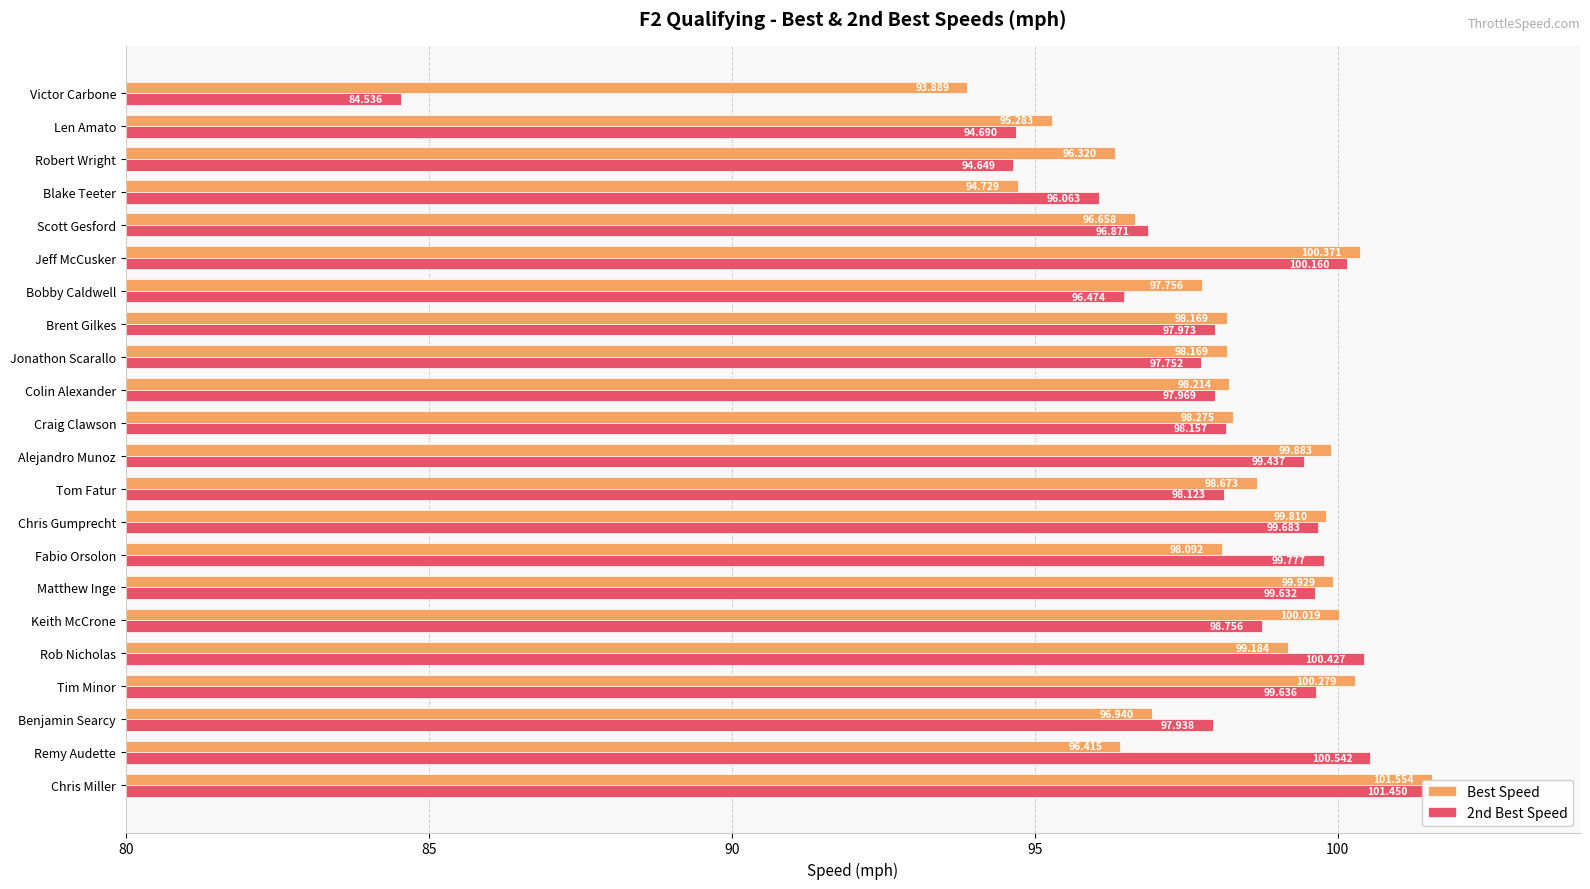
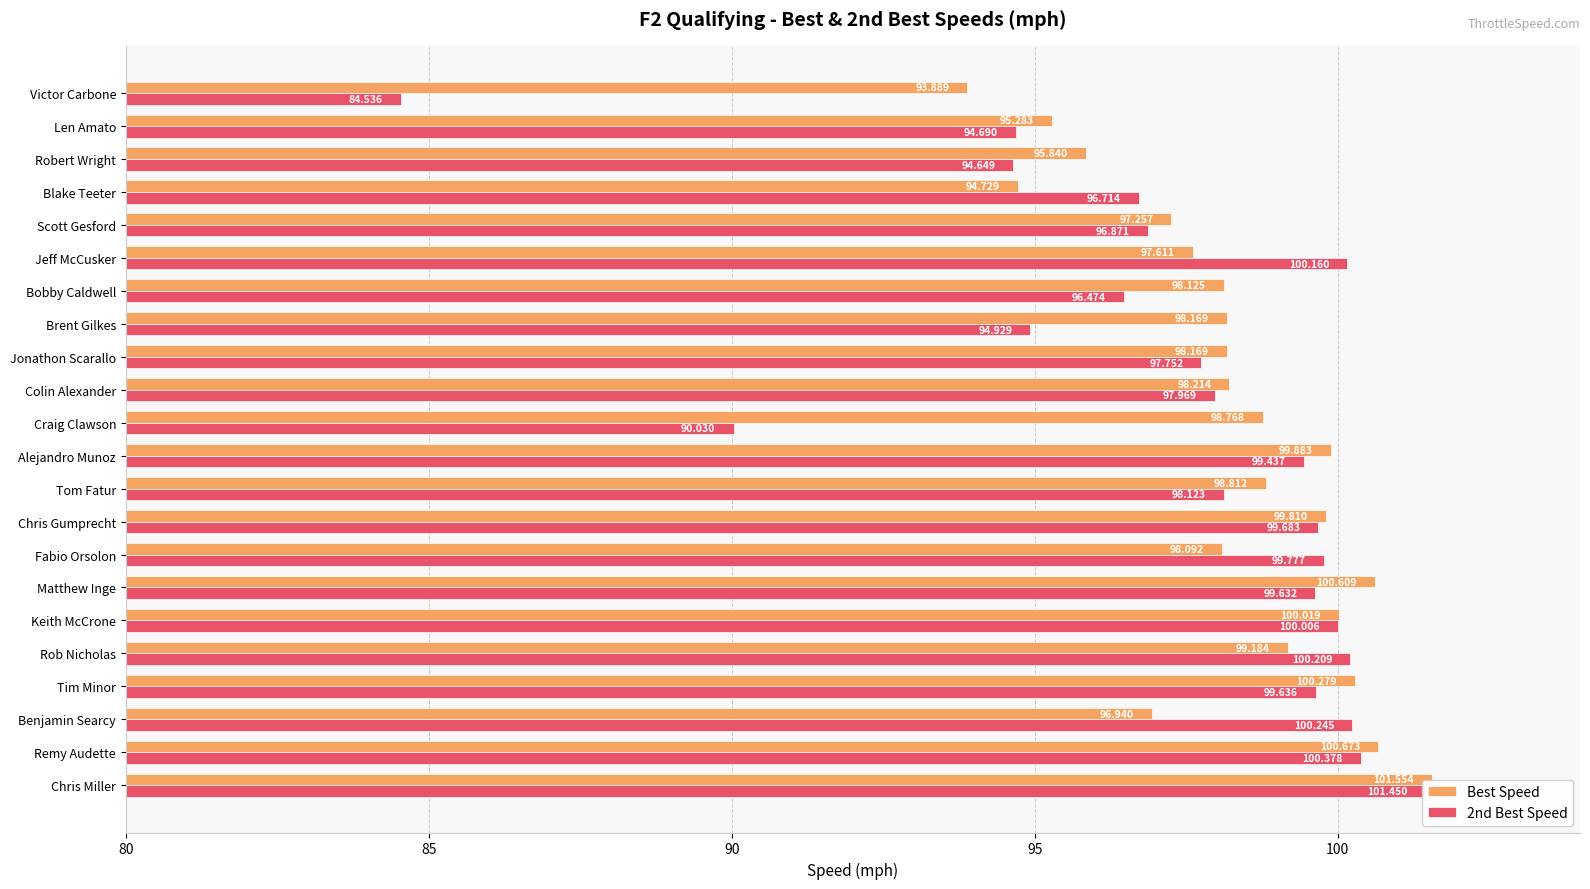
  {
    "Best Speed": {
      "Victor Carbone": 93.889,
      "Len Amato": 95.283,
-     "Robert Wright": 96.320,
+     "Robert Wright": 95.840,
      "Blake Teeter": 94.729,
-     "Scott Gesford": 96.658,
-     "Jeff McCusker": 100.371,
-     "Bobby Caldwell": 97.756,
+     "Scott Gesford": 97.257,
+     "Jeff McCusker": 97.611,
+     "Bobby Caldwell": 98.125,
      "Brent Gilkes": 98.169,
      "Jonathon Scarallo": 98.169,
      "Colin Alexander": 98.214,
-     "Craig Clawson": 98.275,
+     "Craig Clawson": 98.768,
      "Alejandro Munoz": 99.883,
-     "Tom Fatur": 98.673,
+     "Tom Fatur": 98.812,
      "Chris Gumprecht": 99.810,
      "Fabio Orsolon": 98.092,
-     "Matthew Inge": 99.929,
+     "Matthew Inge": 100.609,
      "Keith McCrone": 100.019,
      "Rob Nicholas": 99.184,
      "Tim Minor": 100.279,
      "Benjamin Searcy": 96.940,
-     "Remy Audette": 96.415
+     "Remy Audette": 100.673
    },
    "2nd Best Speed": {
      "Victor Carbone": 84.536,
      "Len Amato": 94.690,
      "Robert Wright": 94.649,
-     "Blake Teeter": 96.063,
+     "Blake Teeter": 96.714,
      "Scott Gesford": 96.871,
      "Jeff McCusker": 100.160,
      "Bobby Caldwell": 96.474,
-     "Brent Gilkes": 97.973,
+     "Brent Gilkes": 94.929,
      "Jonathon Scarallo": 97.752,
      "Colin Alexander": 97.969,
-     "Craig Clawson": 98.157,
+     "Craig Clawson": 90.030,
      "Alejandro Munoz": 99.437,
      "Tom Fatur": 98.123,
      "Chris Gumprecht": 99.683,
      "Fabio Orsolon": 99.777,
      "Matthew Inge": 99.632,
-     "Keith McCrone": 98.756,
-     "Rob Nicholas": 100.427,
+     "Keith McCrone": 100.006,
+     "Rob Nicholas": 100.209,
      "Tim Minor": 99.636,
-     "Benjamin Searcy": 97.938,
-     "Remy Audette": 100.542
+     "Benjamin Searcy": 100.245,
+     "Remy Audette": 100.378
    }
  }
